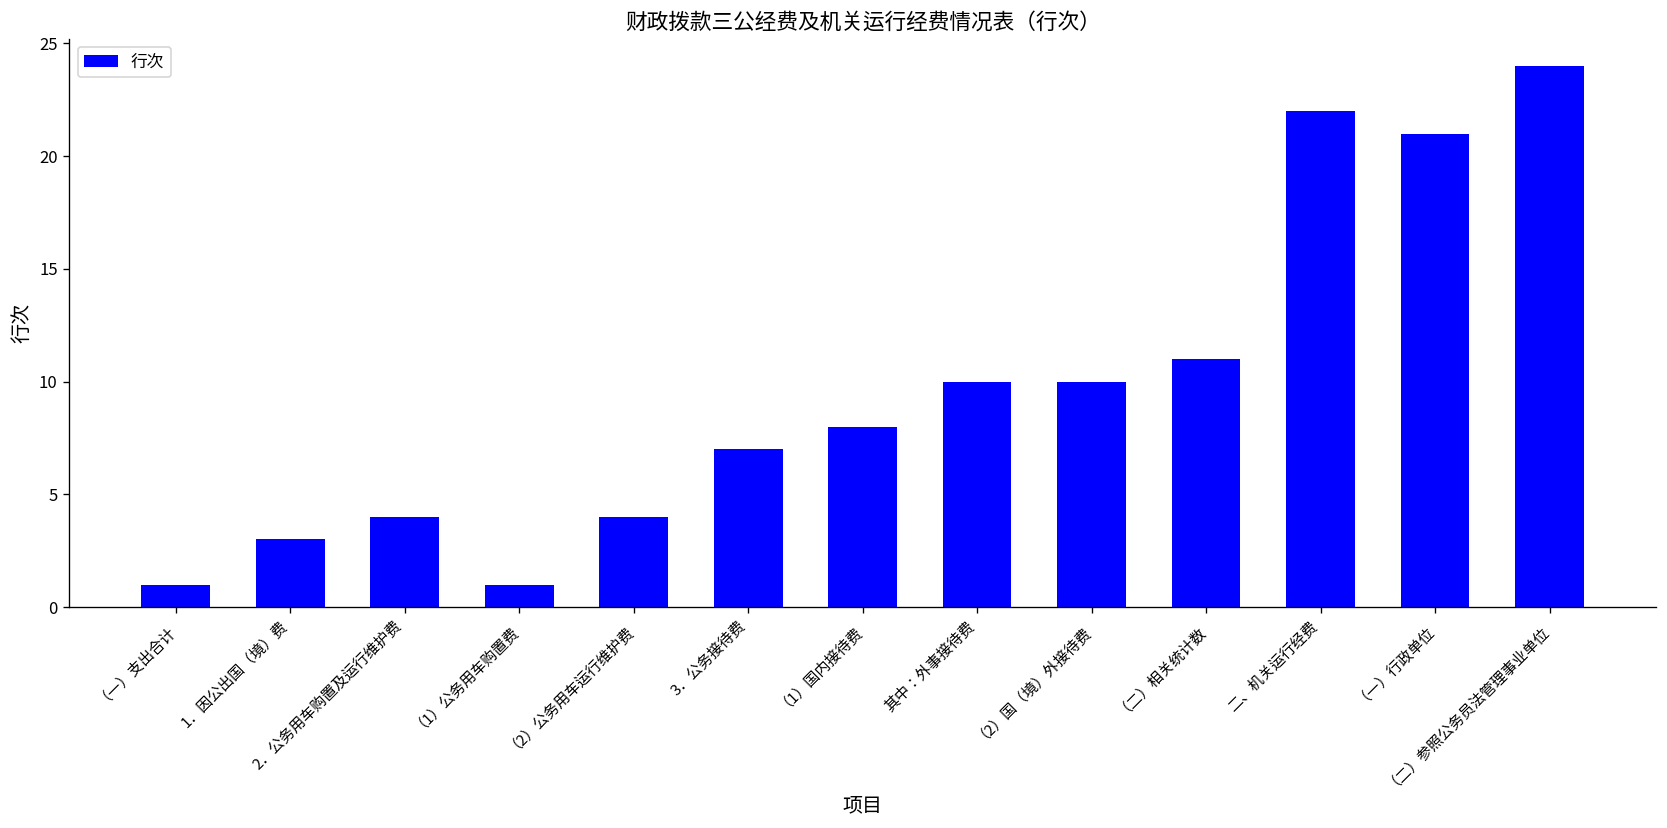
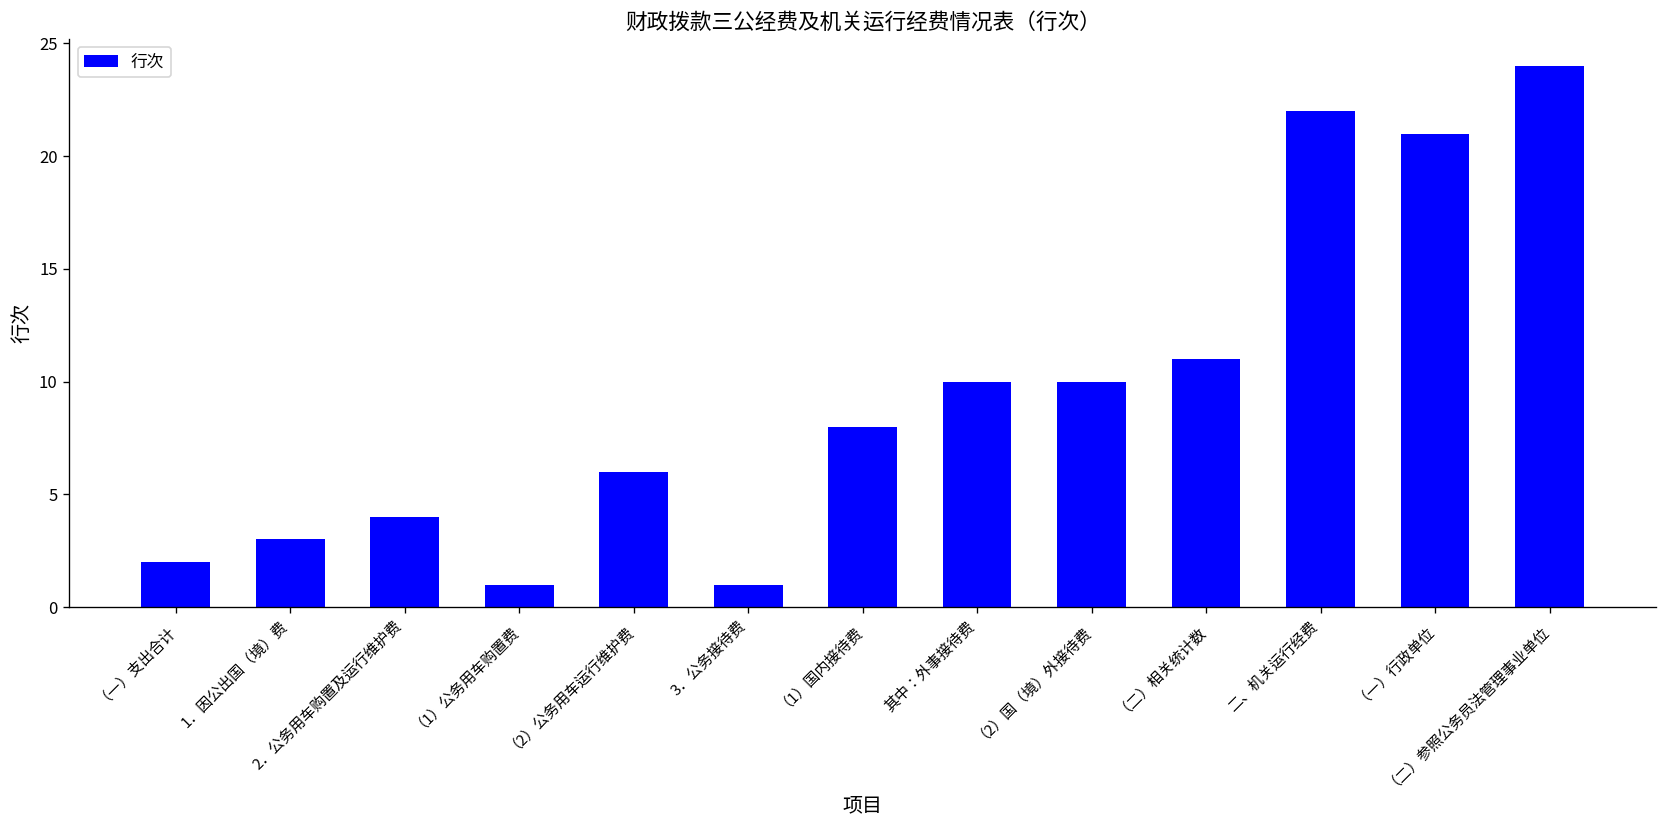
  {
-   "（一）支出合计": 1,
+   "（一）支出合计": 2,
    "1．因公出国（境）费": 3,
    "2．公务用车购置及运行维护费": 4,
    "（1）公务用车购置费": 1,
-   "（2）公务用车运行维护费": 4,
-   "3．公务接待费": 7,
+   "（2）公务用车运行维护费": 6,
+   "3．公务接待费": 1,
    "（1）国内接待费": 8,
    "其中：外事接待费": 10,
    "（2）国（境）外接待费": 10,
    "（二）相关统计数": 11,
    "二、机关运行经费": 22,
    "（一）行政单位": 21,
    "（二）参照公务员法管理事业单位": 24
  }
